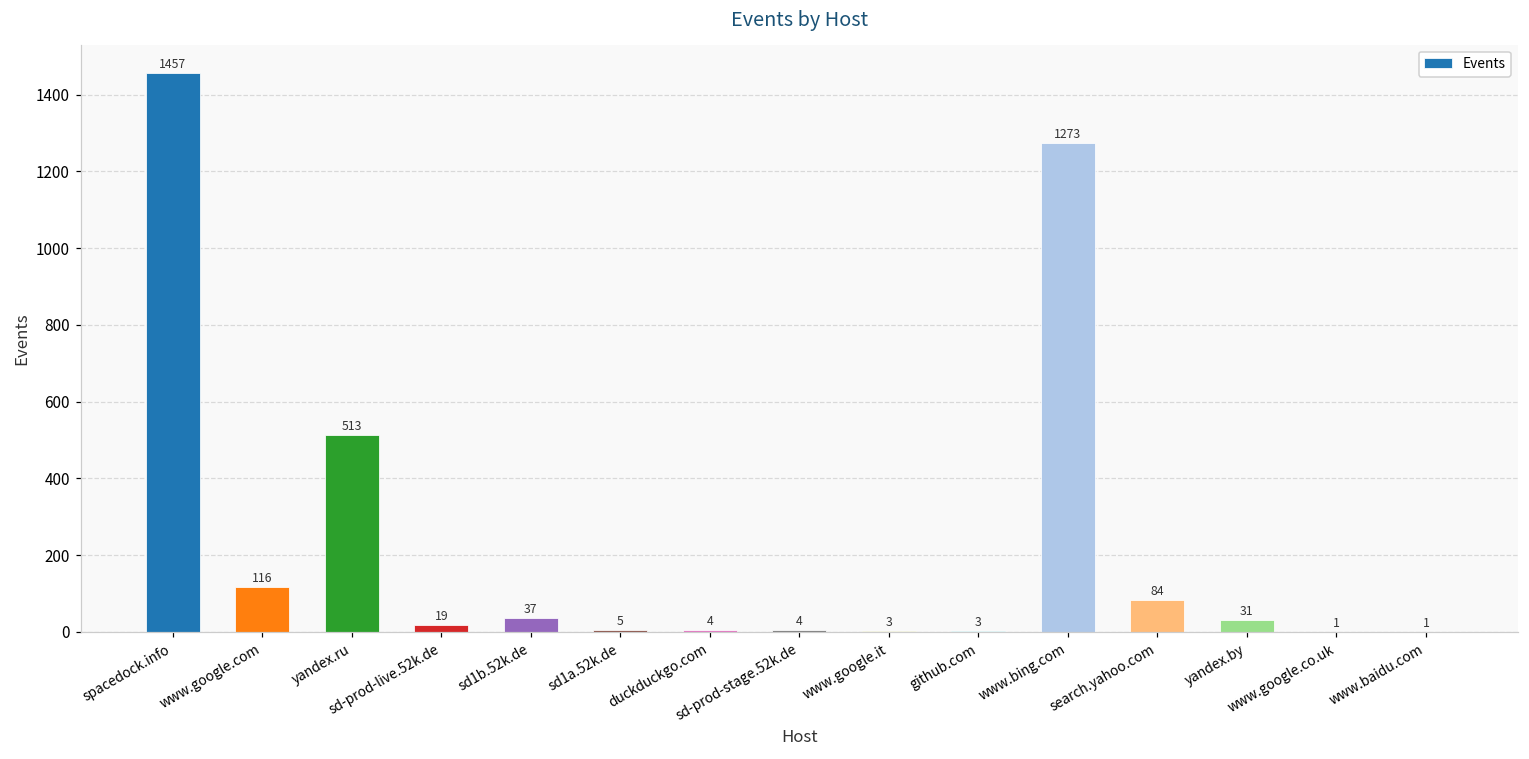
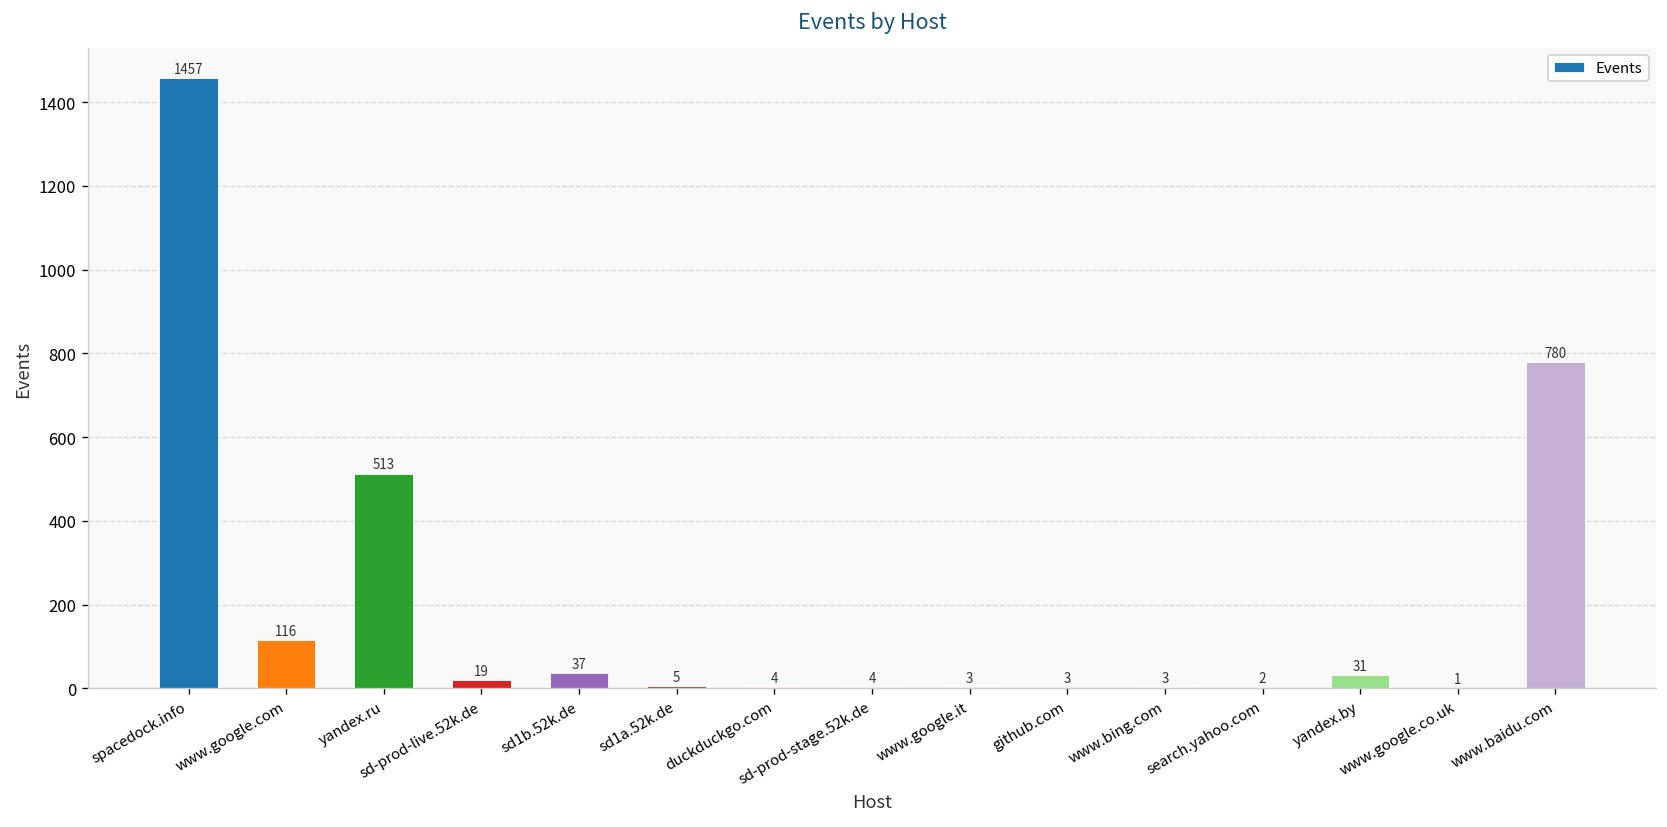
  {
    "spacedock.info": 1457,
    "www.google.com": 116,
    "yandex.ru": 513,
    "sd-prod-live.52k.de": 19,
    "sd1b.52k.de": 37,
    "sd1a.52k.de": 5,
    "duckduckgo.com": 4,
    "sd-prod-stage.52k.de": 4,
    "www.google.it": 3,
    "github.com": 3,
-   "www.bing.com": 1273,
-   "search.yahoo.com": 84,
+   "www.bing.com": 3,
+   "search.yahoo.com": 2,
    "yandex.by": 31,
    "www.google.co.uk": 1,
-   "www.baidu.com": 1
+   "www.baidu.com": 780
  }
